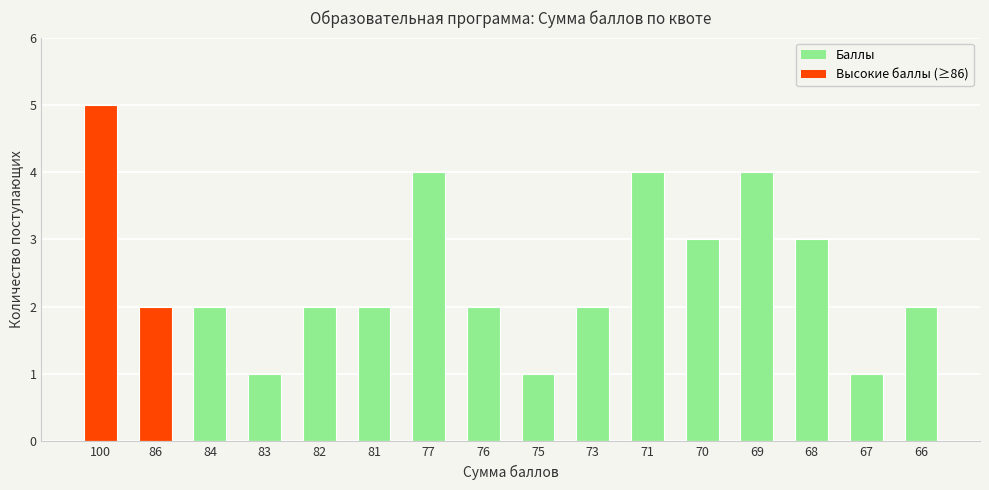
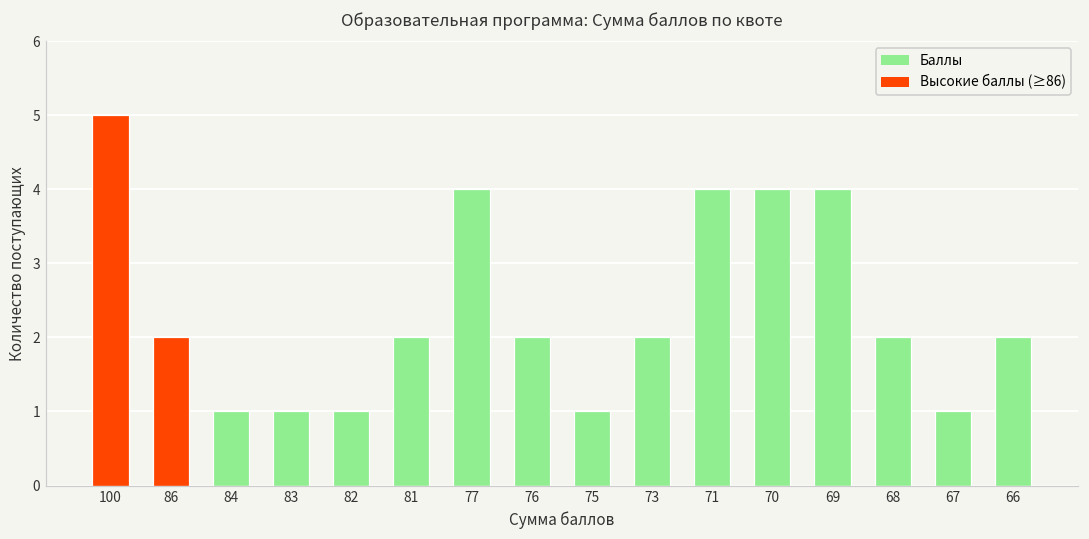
  {
    "Баллы": {
      "100": 5,
      "86": 2,
-     "84": 2,
+     "84": 1,
      "83": 1,
-     "82": 2,
+     "82": 1,
      "81": 2,
      "77": 4,
      "76": 2,
      "75": 1,
      "73": 2,
      "71": 4,
-     "70": 3,
+     "70": 4,
      "69": 4,
-     "68": 3,
+     "68": 2,
      "67": 1,
      "66": 2
    },
    "Высокие баллы (≥86)": {
      "100": 5,
      "86": 2,
      "84": 0,
      "83": 0,
      "82": 0,
      "81": 0,
      "77": 0,
      "76": 0,
      "75": 0,
      "73": 0,
      "71": 0,
      "70": 0,
      "69": 0,
      "68": 0,
      "67": 0,
      "66": 0
    }
  }
